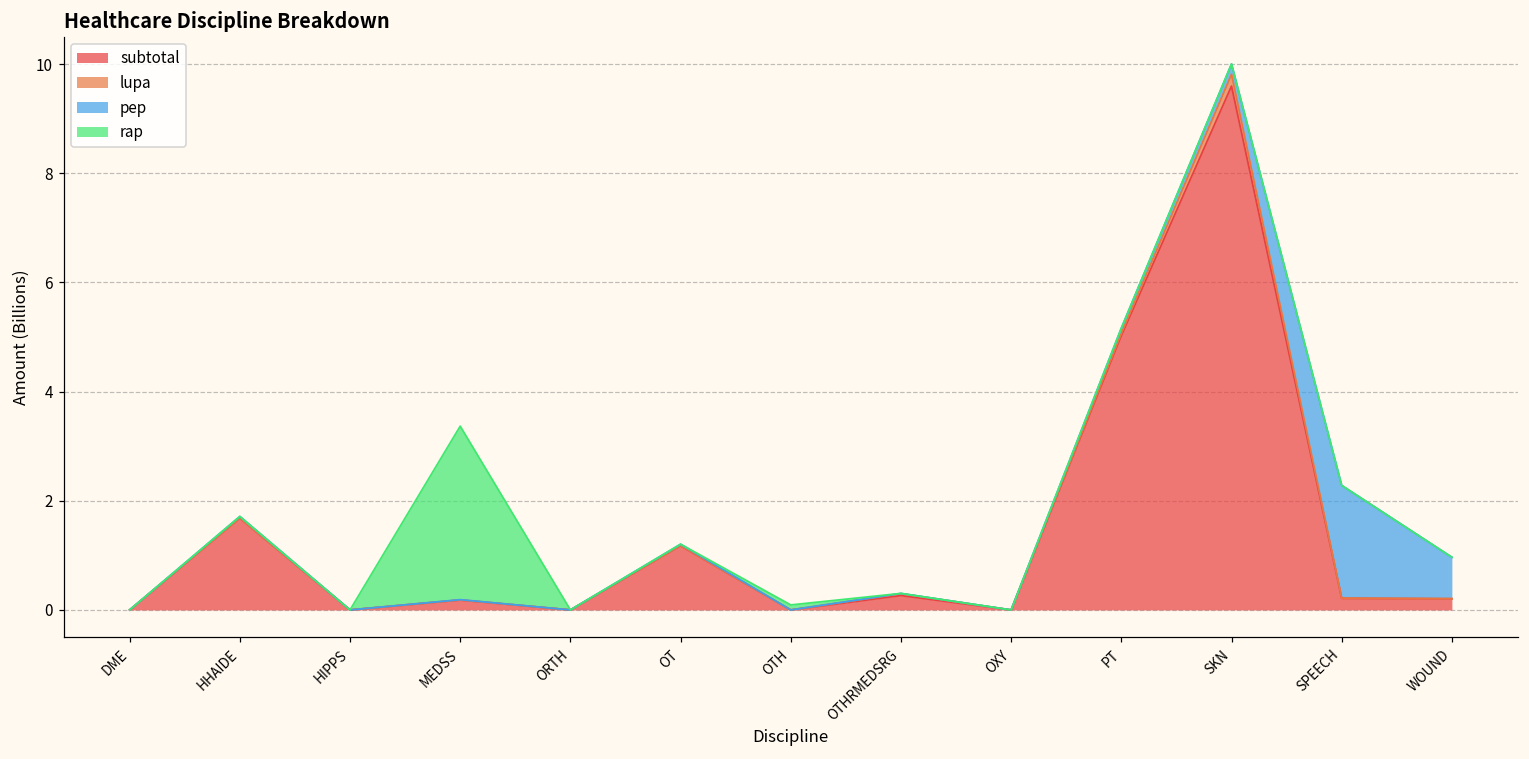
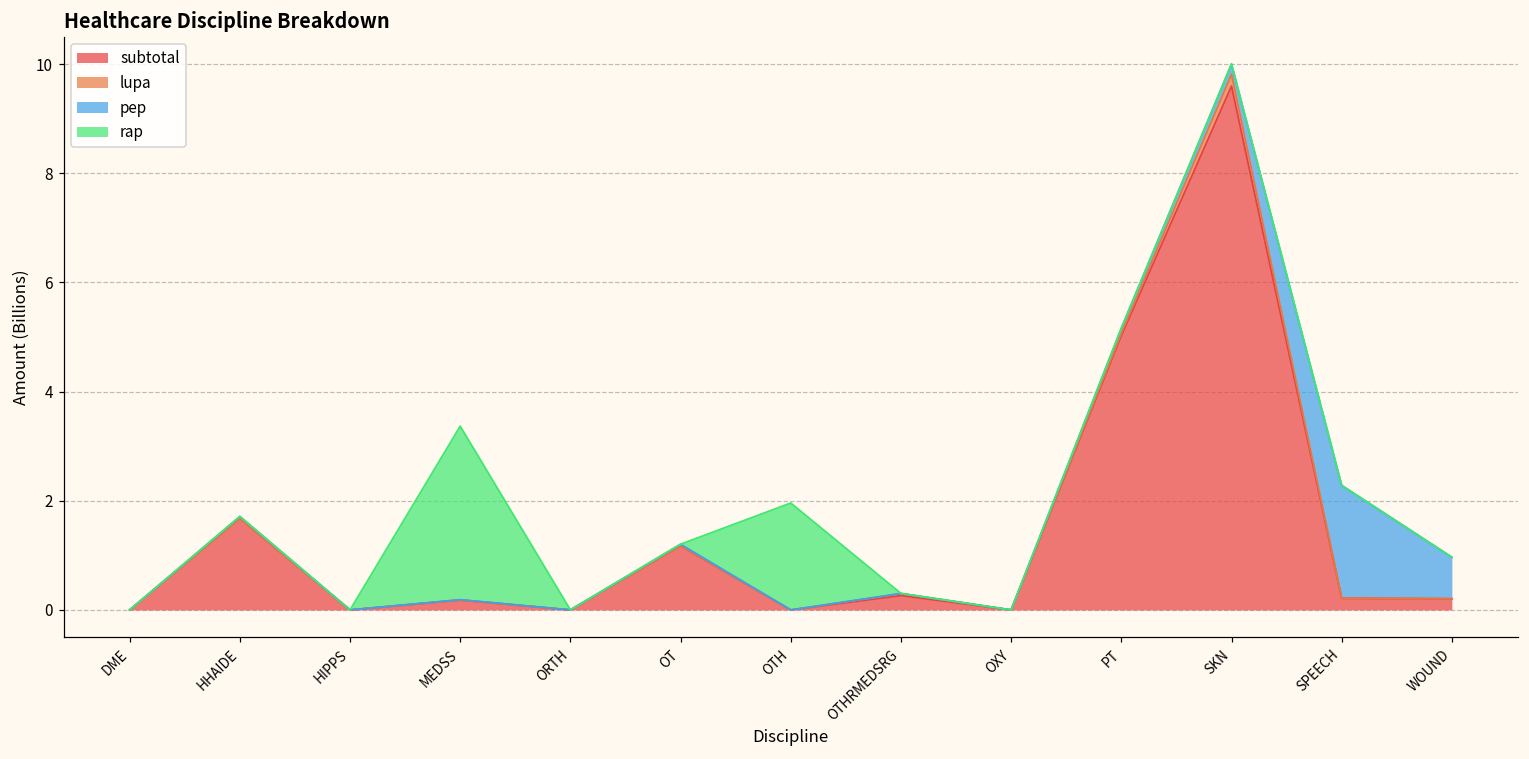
  {
    "rap": {
      "MEDSS": 3.2,
-     "OTH": 0.1
+     "OTH": 2.0
    }
  }
